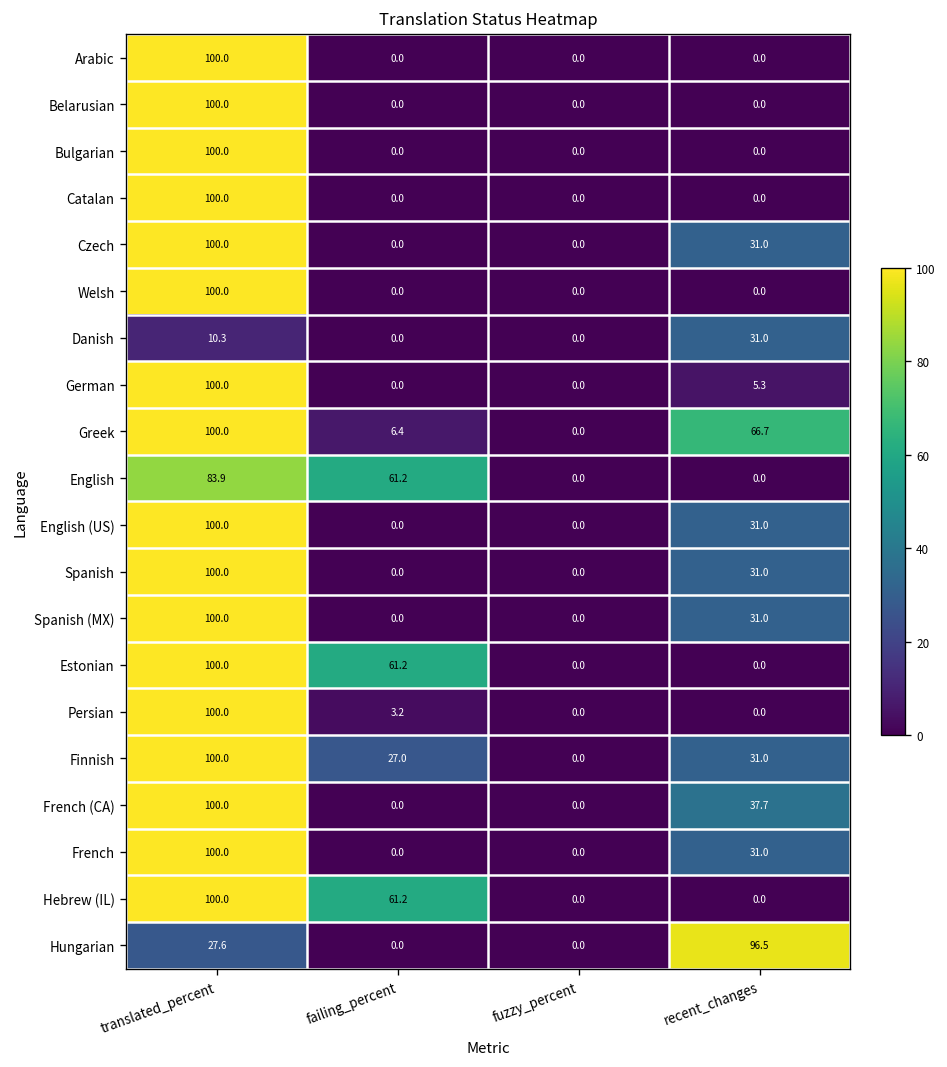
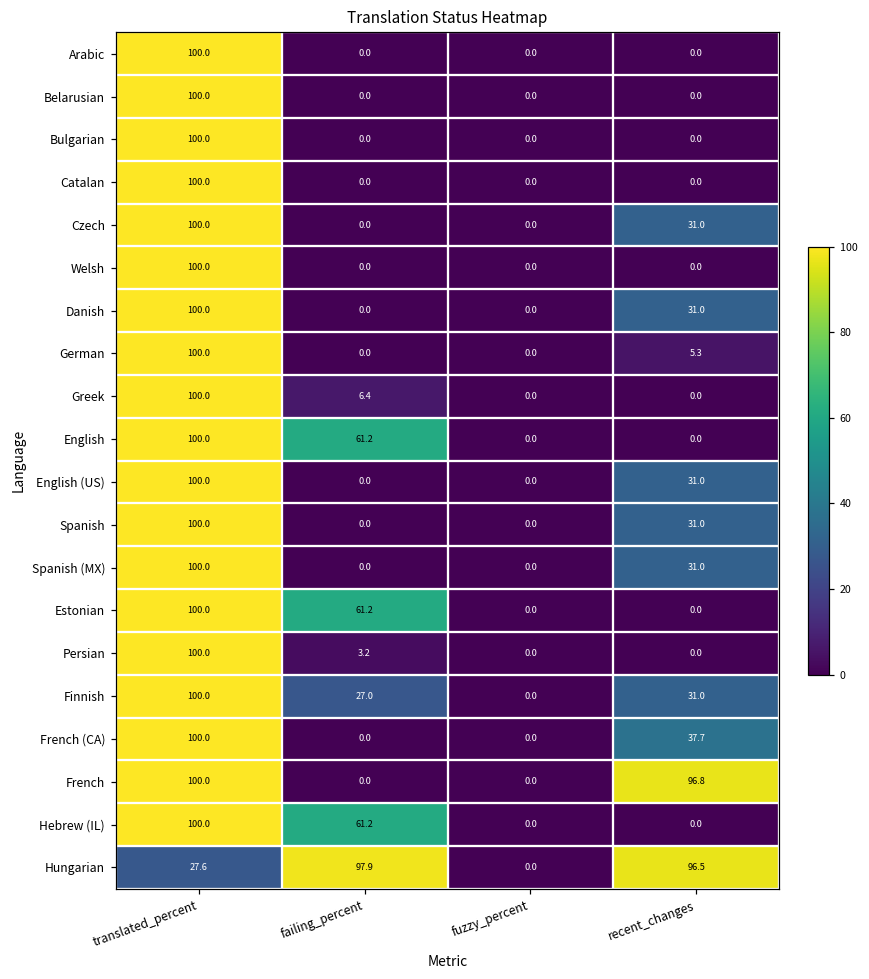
  {
    "Arabic": {
      "translated_percent": 100.0,
      "failing_percent": 0.0,
      "fuzzy_percent": 0.0,
      "recent_changes": 0.0
    },
    "Belarusian": {
      "translated_percent": 100.0,
      "failing_percent": 0.0,
      "fuzzy_percent": 0.0,
      "recent_changes": 0.0
    },
    "Bulgarian": {
      "translated_percent": 100.0,
      "failing_percent": 0.0,
      "fuzzy_percent": 0.0,
      "recent_changes": 0.0
    },
    "Catalan": {
      "translated_percent": 100.0,
      "failing_percent": 0.0,
      "fuzzy_percent": 0.0,
      "recent_changes": 0.0
    },
    "Czech": {
      "translated_percent": 100.0,
      "failing_percent": 0.0,
      "fuzzy_percent": 0.0,
      "recent_changes": 31.0
    },
    "Welsh": {
      "translated_percent": 100.0,
      "failing_percent": 0.0,
      "fuzzy_percent": 0.0,
      "recent_changes": 0.0
    },
    "Danish": {
-     "translated_percent": 10.3,
+     "translated_percent": 100.0,
      "failing_percent": 0.0,
      "fuzzy_percent": 0.0,
      "recent_changes": 31.0
    },
    "German": {
      "translated_percent": 100.0,
      "failing_percent": 0.0,
      "fuzzy_percent": 0.0,
      "recent_changes": 5.3
    },
    "Greek": {
      "translated_percent": 100.0,
      "failing_percent": 6.4,
      "fuzzy_percent": 0.0,
-     "recent_changes": 66.7
+     "recent_changes": 0.0
    },
    "English": {
-     "translated_percent": 83.9,
+     "translated_percent": 100.0,
      "failing_percent": 61.2,
      "fuzzy_percent": 0.0,
      "recent_changes": 0.0
    },
    "English (US)": {
      "translated_percent": 100.0,
      "failing_percent": 0.0,
      "fuzzy_percent": 0.0,
      "recent_changes": 31.0
    },
    "Spanish": {
      "translated_percent": 100.0,
      "failing_percent": 0.0,
      "fuzzy_percent": 0.0,
      "recent_changes": 31.0
    },
    "Spanish (MX)": {
      "translated_percent": 100.0,
      "failing_percent": 0.0,
      "fuzzy_percent": 0.0,
      "recent_changes": 31.0
    },
    "Estonian": {
      "translated_percent": 100.0,
      "failing_percent": 61.2,
      "fuzzy_percent": 0.0,
      "recent_changes": 0.0
    },
    "Persian": {
      "translated_percent": 100.0,
      "failing_percent": 3.2,
      "fuzzy_percent": 0.0,
      "recent_changes": 0.0
    },
    "Finnish": {
      "translated_percent": 100.0,
      "failing_percent": 27.0,
      "fuzzy_percent": 0.0,
      "recent_changes": 31.0
    },
    "French (CA)": {
      "translated_percent": 100.0,
      "failing_percent": 0.0,
      "fuzzy_percent": 0.0,
      "recent_changes": 37.7
    },
    "French": {
      "translated_percent": 100.0,
      "failing_percent": 0.0,
      "fuzzy_percent": 0.0,
-     "recent_changes": 31.0
+     "recent_changes": 96.8
    },
    "Hebrew (IL)": {
      "translated_percent": 100.0,
      "failing_percent": 61.2,
      "fuzzy_percent": 0.0,
      "recent_changes": 0.0
    },
    "Hungarian": {
      "translated_percent": 27.6,
-     "failing_percent": 0.0,
+     "failing_percent": 97.9,
      "fuzzy_percent": 0.0,
      "recent_changes": 96.5
    }
  }
